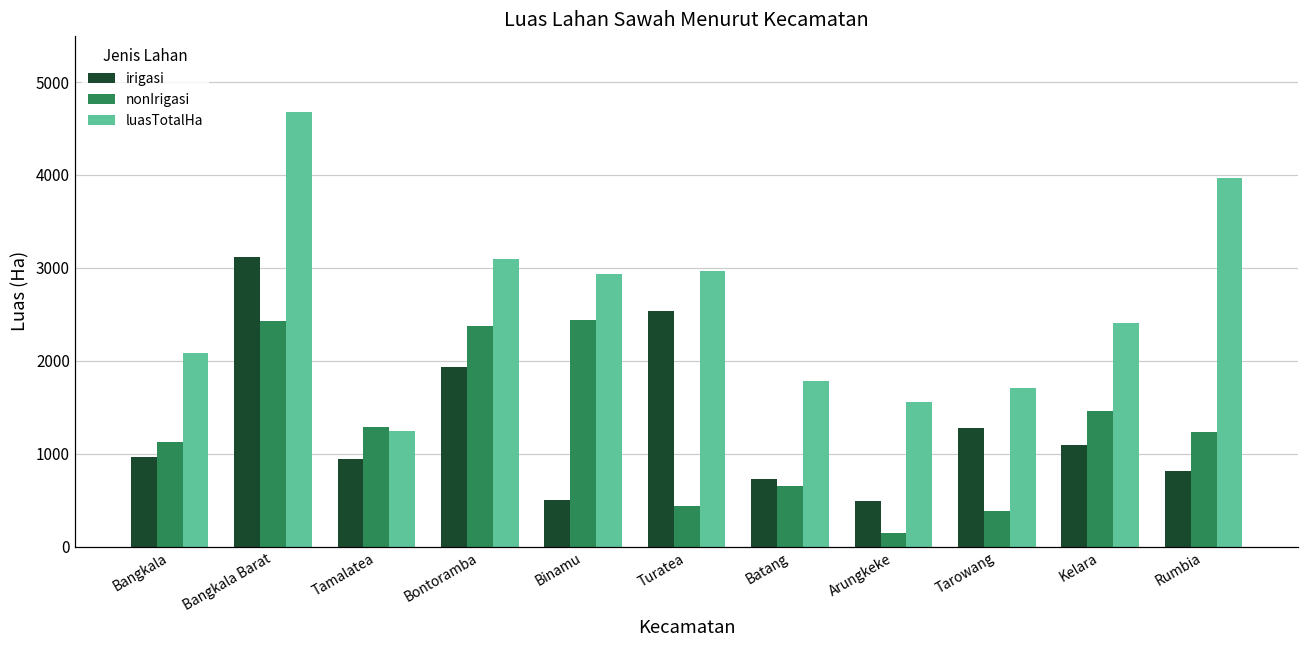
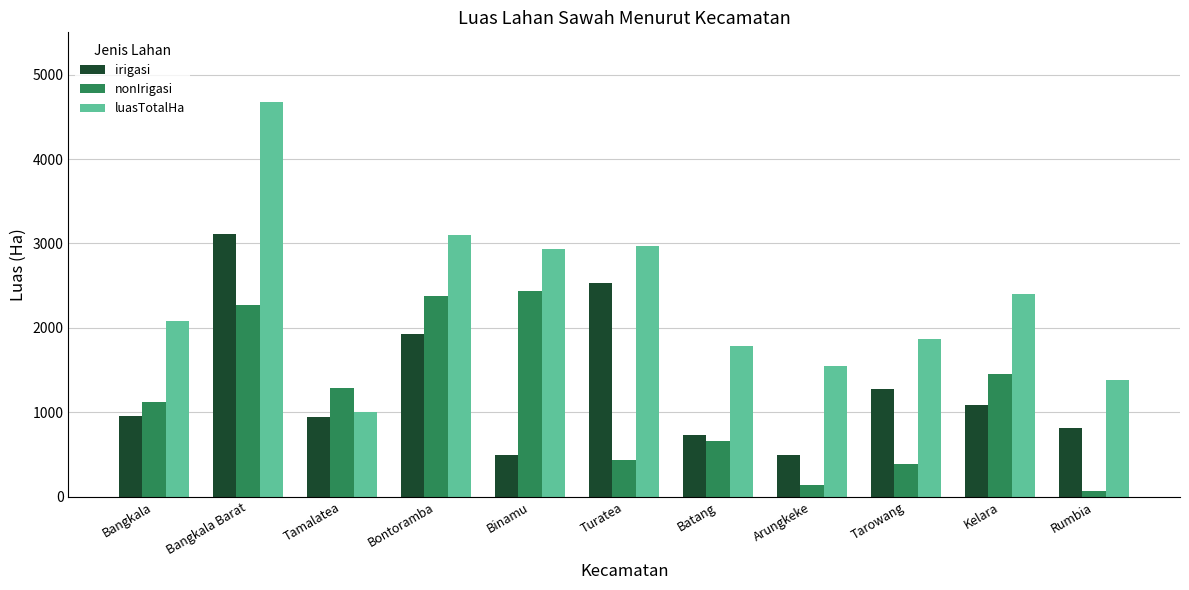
  {
    "irigasi": {
      "Bangkala": 1000,
      "Bangkala Barat": 3100,
      "Tamalatea": 900,
      "Bontoramba": 1900,
      "Binamu": 500,
      "Turatea": 2500,
      "Batang": 700,
      "Arungkeke": 500,
      "Tarowang": 1300,
      "Kelara": 1100,
      "Rumbia": 800
    },
    "nonIrigasi": {
      "Bangkala": 1100,
-     "Bangkala Barat": 2400,
+     "Bangkala Barat": 2300,
      "Tamalatea": 1300,
      "Bontoramba": 2400,
      "Binamu": 2400,
      "Turatea": 400,
      "Batang": 700,
      "Arungkeke": 100,
      "Tarowang": 400,
      "Kelara": 1500,
-     "Rumbia": 1200
+     "Rumbia": 100
    },
    "luasTotalHa": {
      "Bangkala": 2100,
      "Bangkala Barat": 4700,
-     "Tamalatea": 1200,
+     "Tamalatea": 1000,
      "Bontoramba": 3100,
      "Binamu": 2900,
      "Turatea": 3000,
      "Batang": 1800,
      "Arungkeke": 1600,
-     "Tarowang": 1700,
+     "Tarowang": 1900,
      "Kelara": 2400,
-     "Rumbia": 4000
+     "Rumbia": 1400
    }
  }
